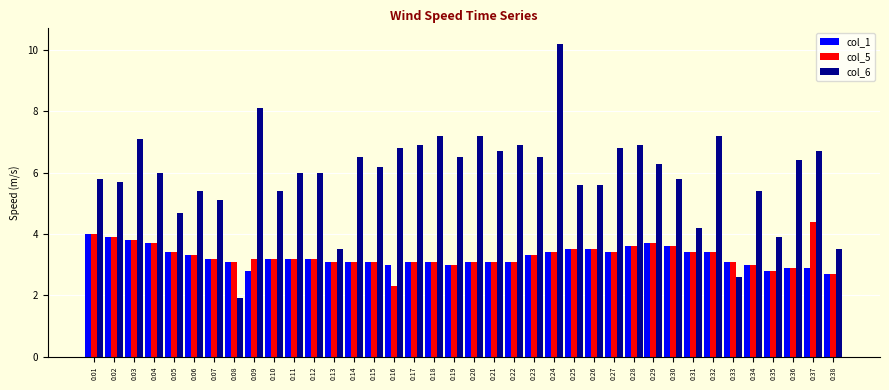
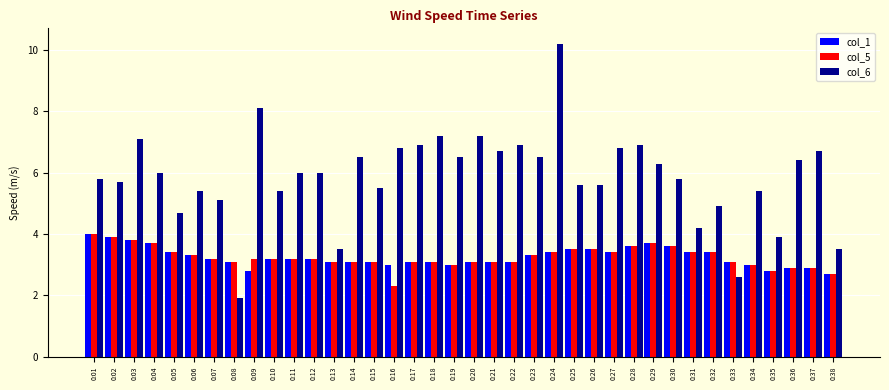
  {
    "col_1": {
      "0:01": 4.0,
      "0:02": 3.9,
      "0:03": 3.8,
      "0:04": 3.7,
      "0:05": 3.4,
      "0:06": 3.3,
      "0:07": 3.2,
      "0:08": 3.1,
      "0:09": 2.8,
      "0:10": 3.2,
      "0:11": 3.2,
      "0:12": 3.2,
      "0:13": 3.1,
      "0:14": 3.1,
      "0:15": 3.1,
      "0:16": 3.0,
      "0:17": 3.1,
      "0:18": 3.1,
      "0:19": 3.0,
      "0:20": 3.1,
      "0:21": 3.1,
      "0:22": 3.1,
      "0:23": 3.3,
      "0:24": 3.4,
      "0:25": 3.5,
      "0:26": 3.5,
      "0:27": 3.4,
      "0:28": 3.6,
      "0:29": 3.7,
      "0:30": 3.6,
      "0:31": 3.4,
      "0:32": 3.4,
      "0:33": 3.1,
      "0:34": 3.0,
      "0:35": 2.8,
      "0:36": 2.9,
      "0:37": 2.9,
      "0:38": 2.7
    },
    "col_5": {
      "0:01": 4.0,
      "0:02": 3.9,
      "0:03": 3.8,
      "0:04": 3.7,
      "0:05": 3.4,
      "0:06": 3.3,
      "0:07": 3.2,
      "0:08": 3.1,
      "0:09": 3.2,
      "0:10": 3.2,
      "0:11": 3.2,
      "0:12": 3.2,
      "0:13": 3.1,
      "0:14": 3.1,
      "0:15": 3.1,
      "0:16": 2.3,
      "0:17": 3.1,
      "0:18": 3.1,
      "0:19": 3.0,
      "0:20": 3.1,
      "0:21": 3.1,
      "0:22": 3.1,
      "0:23": 3.3,
      "0:24": 3.4,
      "0:25": 3.5,
      "0:26": 3.5,
      "0:27": 3.4,
      "0:28": 3.6,
      "0:29": 3.7,
      "0:30": 3.6,
      "0:31": 3.4,
      "0:32": 3.4,
      "0:33": 3.1,
      "0:34": 3.0,
      "0:35": 2.8,
      "0:36": 2.9,
-     "0:37": 4.4,
+     "0:37": 2.9,
      "0:38": 2.7
    },
    "col_6": {
      "0:01": 5.8,
      "0:02": 5.7,
      "0:03": 7.1,
      "0:04": 6.0,
      "0:05": 4.7,
      "0:06": 5.4,
      "0:07": 5.1,
      "0:08": 1.9,
      "0:09": 8.1,
      "0:10": 5.4,
      "0:11": 6.0,
      "0:12": 6.0,
      "0:13": 3.5,
      "0:14": 6.5,
-     "0:15": 6.2,
+     "0:15": 5.5,
      "0:16": 6.8,
      "0:17": 6.9,
      "0:18": 7.2,
      "0:19": 6.5,
      "0:20": 7.2,
      "0:21": 6.7,
      "0:22": 6.9,
      "0:23": 6.5,
      "0:24": 10.2,
      "0:25": 5.6,
      "0:26": 5.6,
      "0:27": 6.8,
      "0:28": 6.9,
      "0:29": 6.3,
      "0:30": 5.8,
      "0:31": 4.2,
-     "0:32": 7.2,
+     "0:32": 4.9,
      "0:33": 2.6,
      "0:34": 5.4,
      "0:35": 3.9,
      "0:36": 6.4,
      "0:37": 6.7,
      "0:38": 3.5
    }
  }
